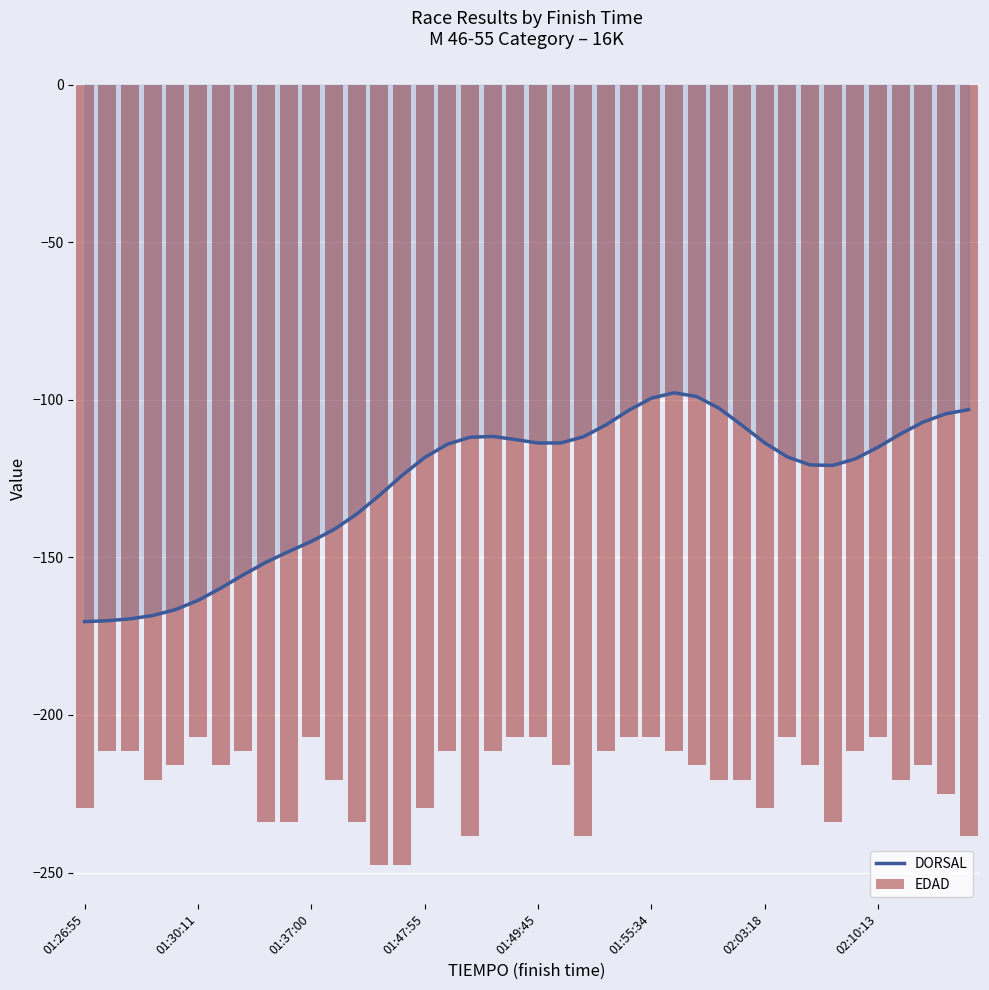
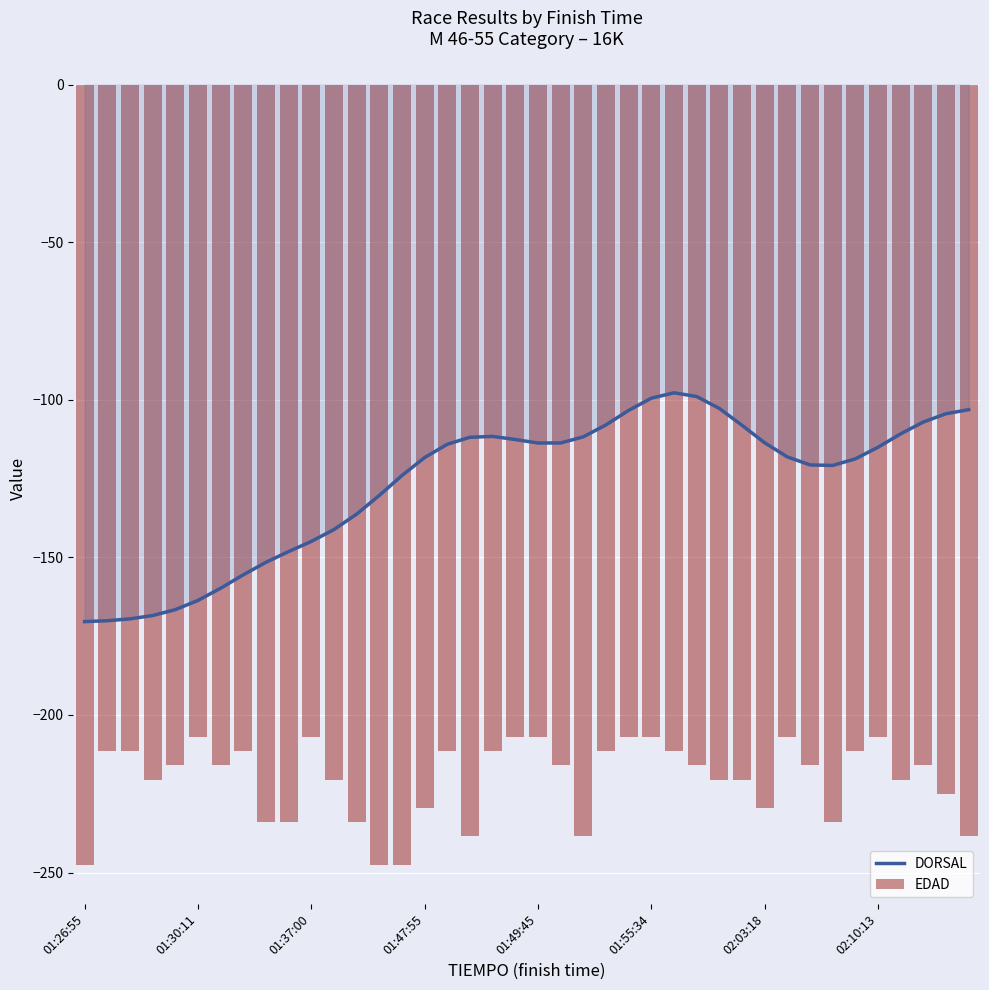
  {
    "EDAD": {
-     "01:26:55": -230,
+     "01:26:55": -248,
      "01:30:11": -207,
      "01:37:00": -207,
      "01:47:55": -230,
      "01:49:45": -207,
      "01:55:34": -207,
      "02:03:18": -230,
      "02:10:13": -207
    }
  }
